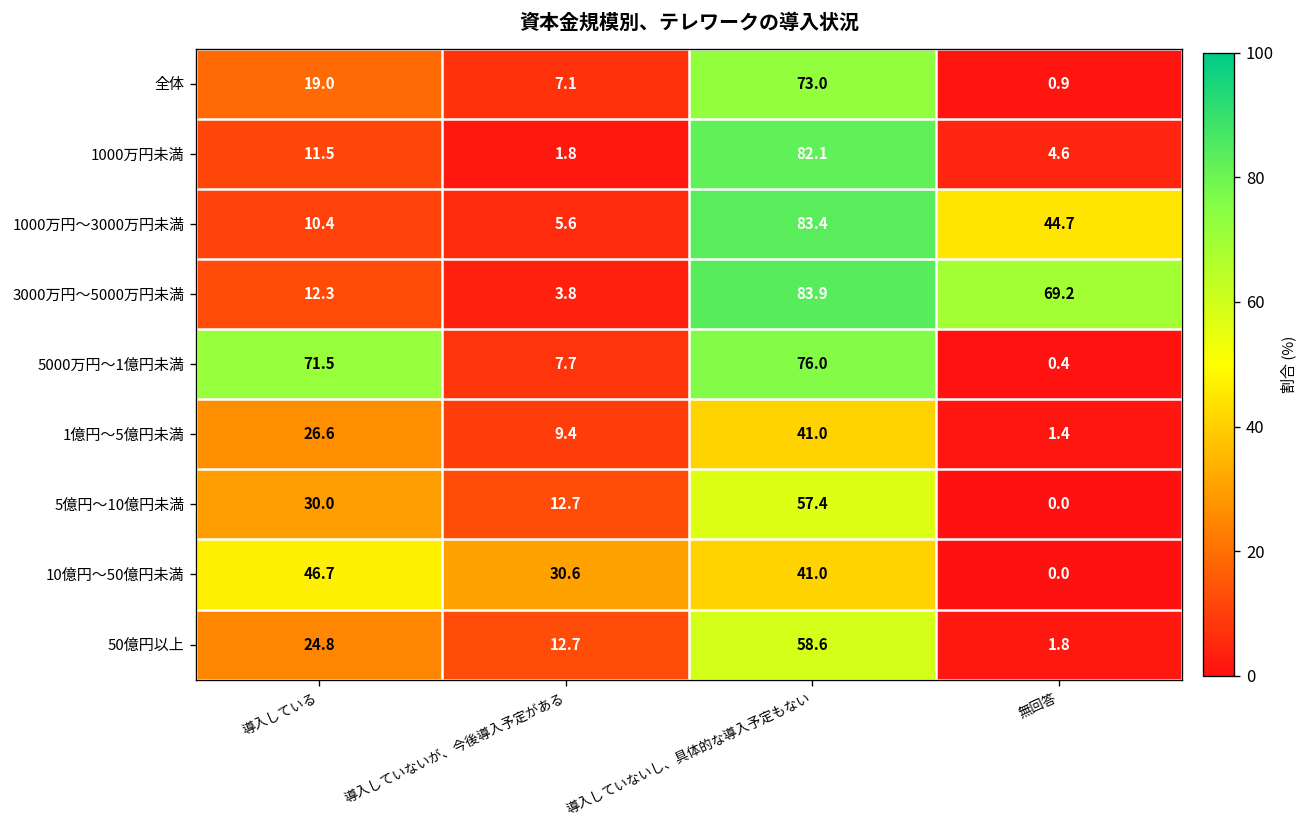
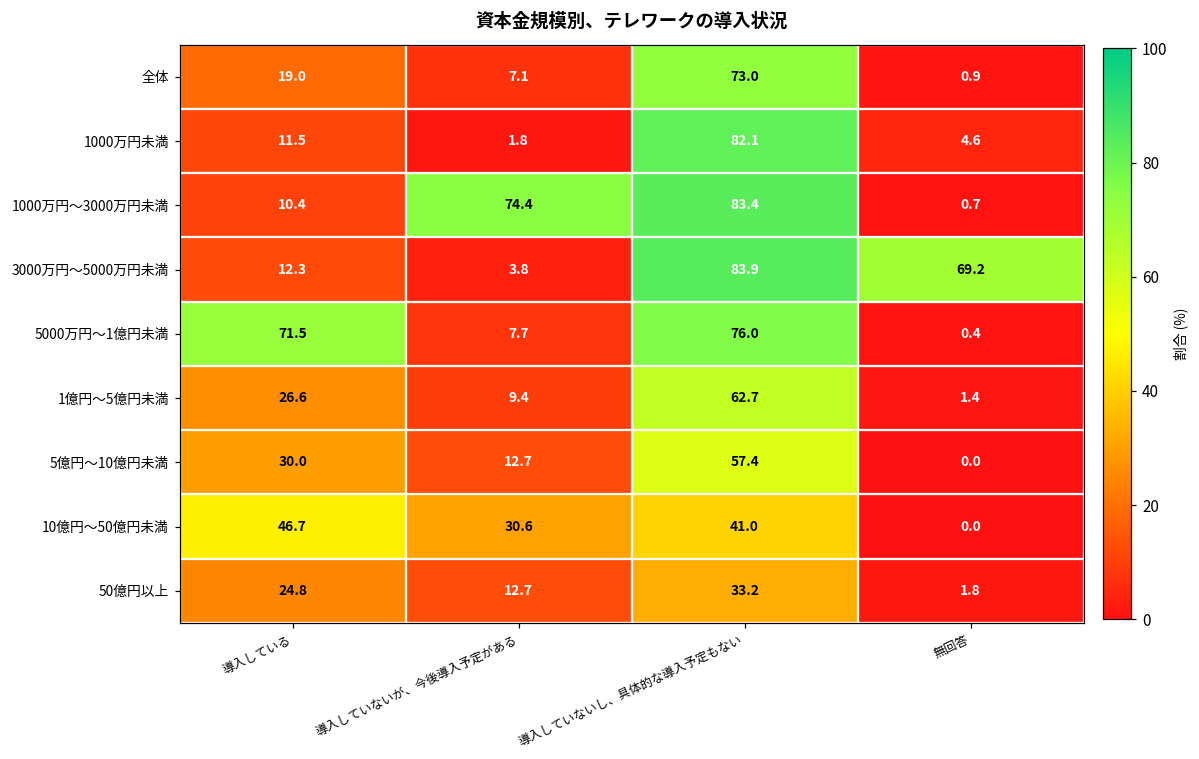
  {
    "全体": {
      "導入している": 19.0,
      "導入していないが、今後導入予定がある": 7.1,
      "導入していないし、具体的な導入予定もない": 73.0,
      "無回答": 0.9
    },
    "1000万円未満": {
      "導入している": 11.5,
      "導入していないが、今後導入予定がある": 1.8,
      "導入していないし、具体的な導入予定もない": 82.1,
      "無回答": 4.6
    },
    "1000万円～3000万円未満": {
      "導入している": 10.4,
-     "導入していないが、今後導入予定がある": 5.6,
+     "導入していないが、今後導入予定がある": 74.4,
      "導入していないし、具体的な導入予定もない": 83.4,
-     "無回答": 44.7
+     "無回答": 0.7
    },
    "3000万円～5000万円未満": {
      "導入している": 12.3,
      "導入していないが、今後導入予定がある": 3.8,
      "導入していないし、具体的な導入予定もない": 83.9,
      "無回答": 69.2
    },
    "5000万円～1億円未満": {
      "導入している": 71.5,
      "導入していないが、今後導入予定がある": 7.7,
      "導入していないし、具体的な導入予定もない": 76.0,
      "無回答": 0.4
    },
    "1億円～5億円未満": {
      "導入している": 26.6,
      "導入していないが、今後導入予定がある": 9.4,
-     "導入していないし、具体的な導入予定もない": 41.0,
+     "導入していないし、具体的な導入予定もない": 62.7,
      "無回答": 1.4
    },
    "5億円～10億円未満": {
      "導入している": 30.0,
      "導入していないが、今後導入予定がある": 12.7,
      "導入していないし、具体的な導入予定もない": 57.4,
      "無回答": 0.0
    },
    "10億円～50億円未満": {
      "導入している": 46.7,
      "導入していないが、今後導入予定がある": 30.6,
      "導入していないし、具体的な導入予定もない": 41.0,
      "無回答": 0.0
    },
    "50億円以上": {
      "導入している": 24.8,
      "導入していないが、今後導入予定がある": 12.7,
-     "導入していないし、具体的な導入予定もない": 58.6,
+     "導入していないし、具体的な導入予定もない": 33.2,
      "無回答": 1.8
    }
  }
